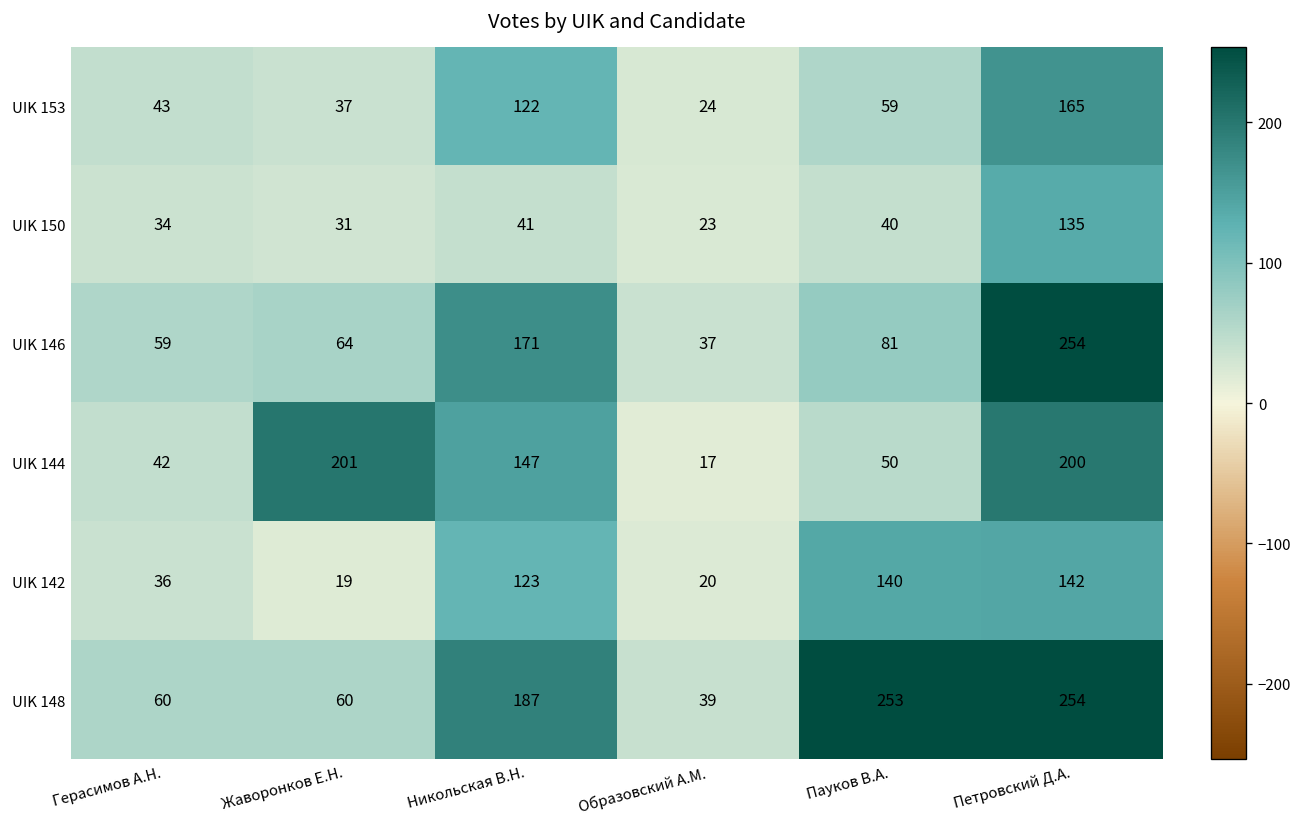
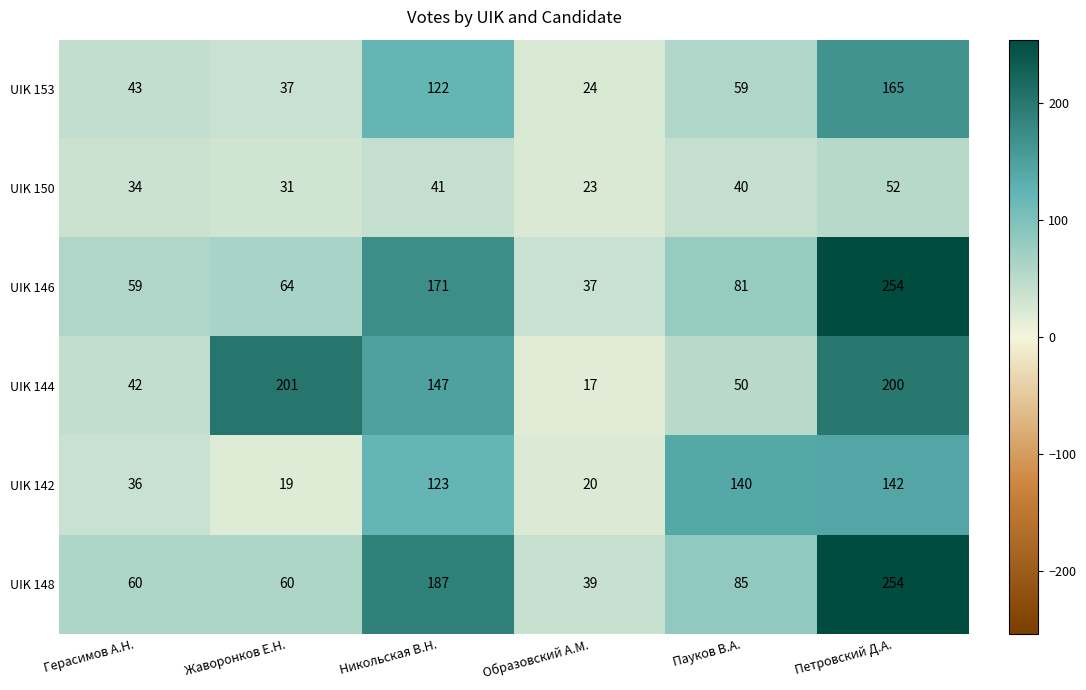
  {
    "UIK 153": {
      "Герасимов А.Н.": 43,
      "Жаворонков Е.Н.": 37,
      "Никольская В.Н.": 122,
      "Образовский А.М.": 24,
      "Пауков В.А.": 59,
      "Петровский Д.А.": 165
    },
    "UIK 150": {
      "Герасимов А.Н.": 34,
      "Жаворонков Е.Н.": 31,
      "Никольская В.Н.": 41,
      "Образовский А.М.": 23,
      "Пауков В.А.": 40,
-     "Петровский Д.А.": 135
+     "Петровский Д.А.": 52
    },
    "UIK 146": {
      "Герасимов А.Н.": 59,
      "Жаворонков Е.Н.": 64,
      "Никольская В.Н.": 171,
      "Образовский А.М.": 37,
      "Пауков В.А.": 81,
      "Петровский Д.А.": 254
    },
    "UIK 144": {
      "Герасимов А.Н.": 42,
      "Жаворонков Е.Н.": 201,
      "Никольская В.Н.": 147,
      "Образовский А.М.": 17,
      "Пауков В.А.": 50,
      "Петровский Д.А.": 200
    },
    "UIK 142": {
      "Герасимов А.Н.": 36,
      "Жаворонков Е.Н.": 19,
      "Никольская В.Н.": 123,
      "Образовский А.М.": 20,
      "Пауков В.А.": 140,
      "Петровский Д.А.": 142
    },
    "UIK 148": {
      "Герасимов А.Н.": 60,
      "Жаворонков Е.Н.": 60,
      "Никольская В.Н.": 187,
      "Образовский А.М.": 39,
-     "Пауков В.А.": 253,
+     "Пауков В.А.": 85,
      "Петровский Д.А.": 254
    }
  }
